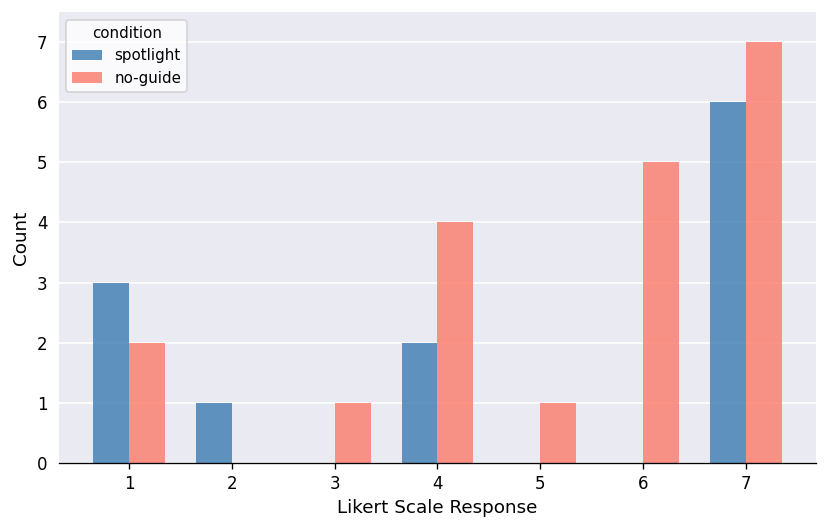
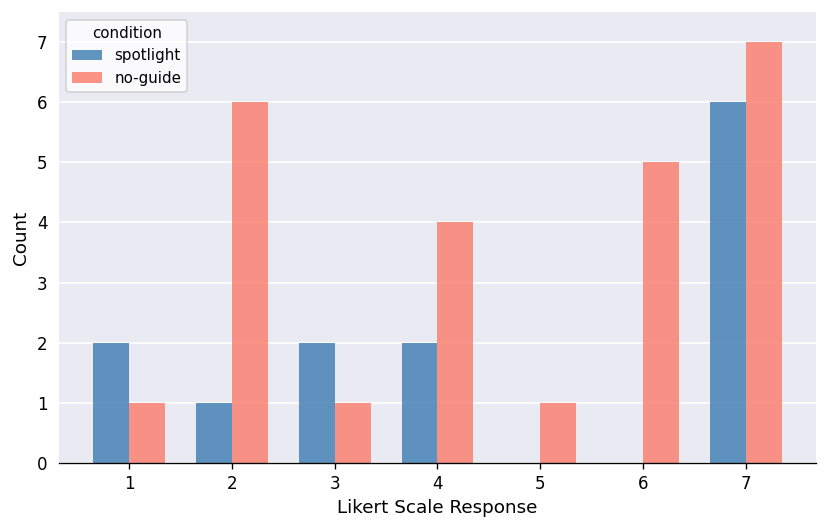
  {
    "spotlight": {
-     "1": 3,
+     "1": 2,
      "2": 1,
-     "3": 0,
+     "3": 2,
      "4": 2,
      "5": 0,
      "6": 0,
      "7": 6
    },
    "no-guide": {
-     "1": 2,
-     "2": 0,
+     "1": 1,
+     "2": 6,
      "3": 1,
      "4": 4,
      "5": 1,
      "6": 5,
      "7": 7
    }
  }
